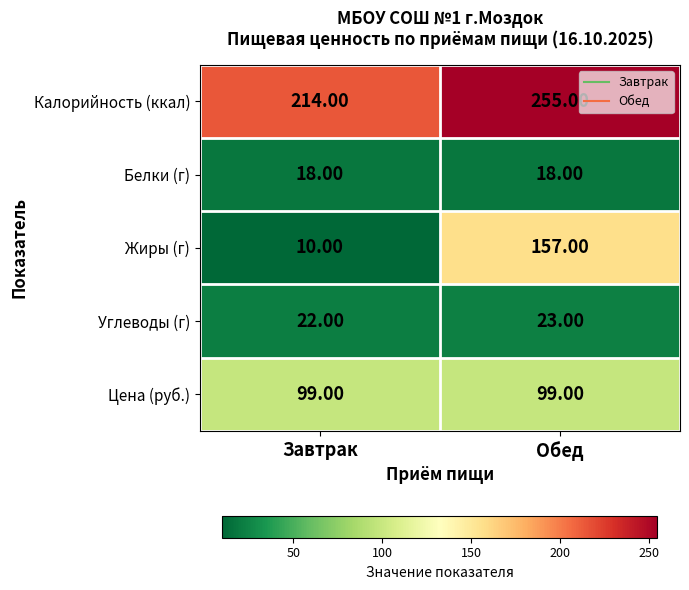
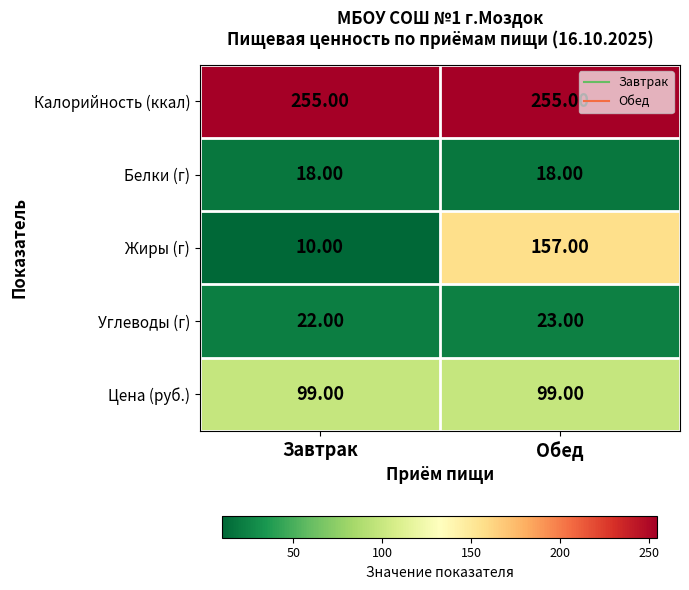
  {
    "Калорийность (ккал)": {
-     "Завтрак": 214.00
+     "Завтрак": 255.00
    },
    "Белки (г)": {
      "Завтрак": 18.00,
      "Обед": 18.00
    },
    "Жиры (г)": {
      "Завтрак": 10.00,
      "Обед": 157.00
    },
    "Углеводы (г)": {
      "Завтрак": 22.00,
      "Обед": 23.00
    },
    "Цена (руб.)": {
      "Завтрак": 99.00,
      "Обед": 99.00
    }
  }
